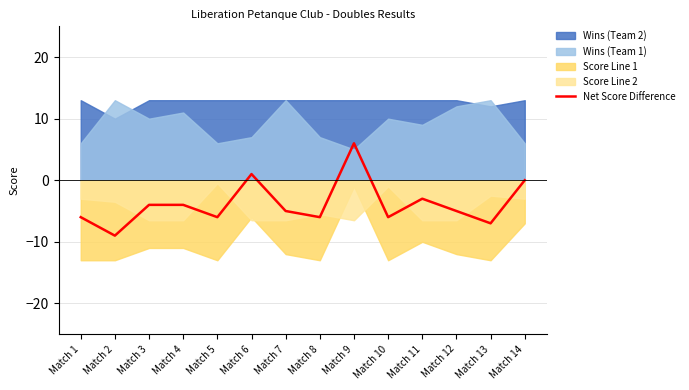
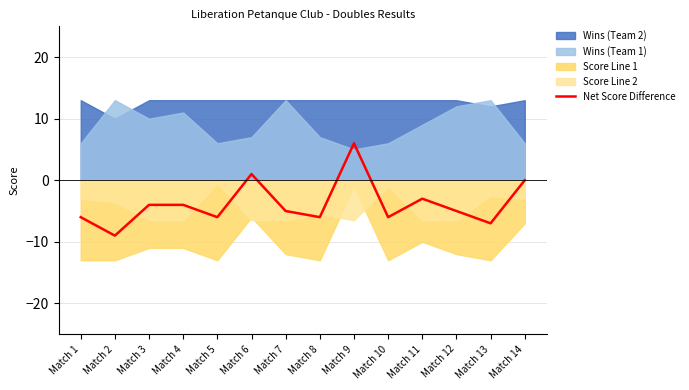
  {
    "Net Score Difference": {
      "Match 1": -6,
      "Match 2": -9,
      "Match 3": -4,
      "Match 4": -4,
      "Match 5": -6,
      "Match 6": 1,
      "Match 7": -5,
      "Match 8": -6,
      "Match 9": 6,
      "Match 10": -6,
      "Match 11": -3,
      "Match 12": -5,
      "Match 13": -7
    },
    "Wins (Team 2)": {
      "Match 1": 13,
      "Match 2": 10,
      "Match 3": 13,
      "Match 4": 13,
      "Match 5": 13,
      "Match 6": 13,
      "Match 8": 13,
      "Match 9": 13,
      "Match 10": 13,
      "Match 11": 13,
      "Match 12": 13,
      "Match 13": 12,
      "Match 14": 13
    },
    "Wins (Team 1)": {
      "Match 1": 6,
      "Match 2": 13,
      "Match 3": 10,
      "Match 4": 11,
      "Match 5": 6,
      "Match 6": 7,
      "Match 8": 7,
      "Match 9": 5,
-     "Match 10": 10,
+     "Match 10": 6,
      "Match 11": 9,
      "Match 12": 12,
      "Match 13": 13,
      "Match 14": 6
    }
  }
